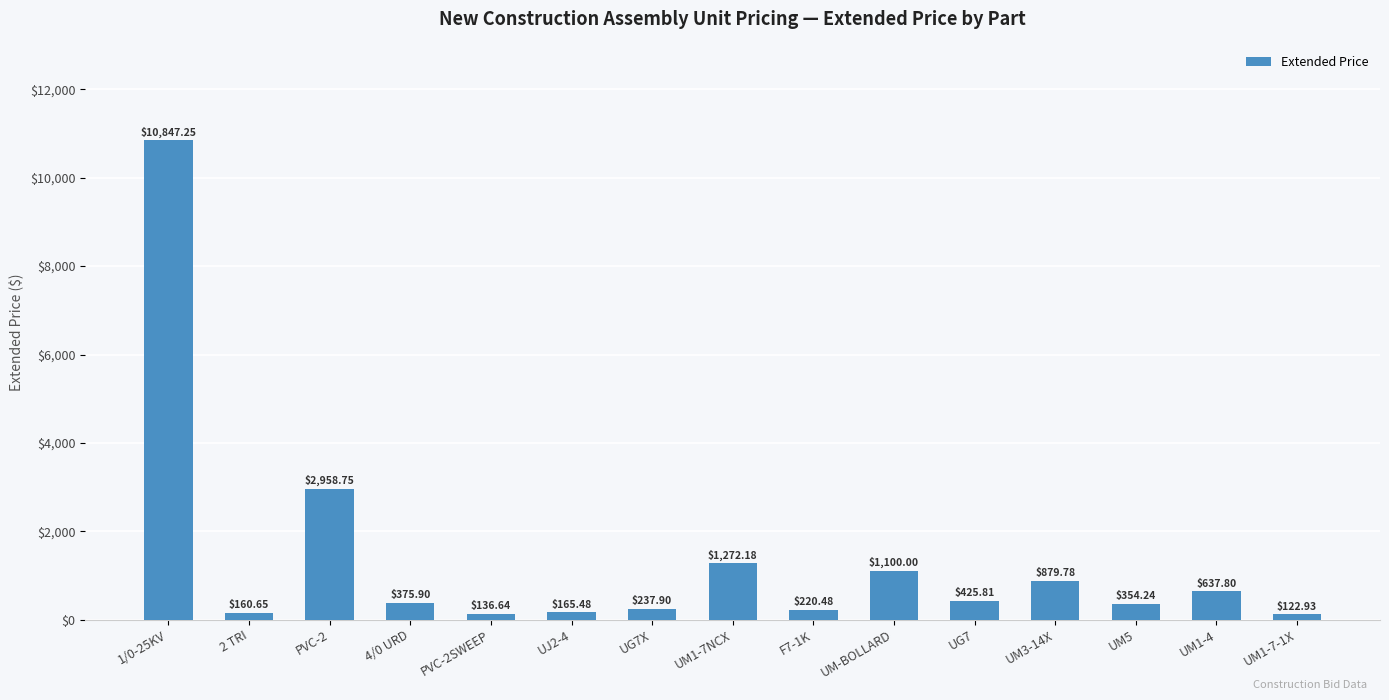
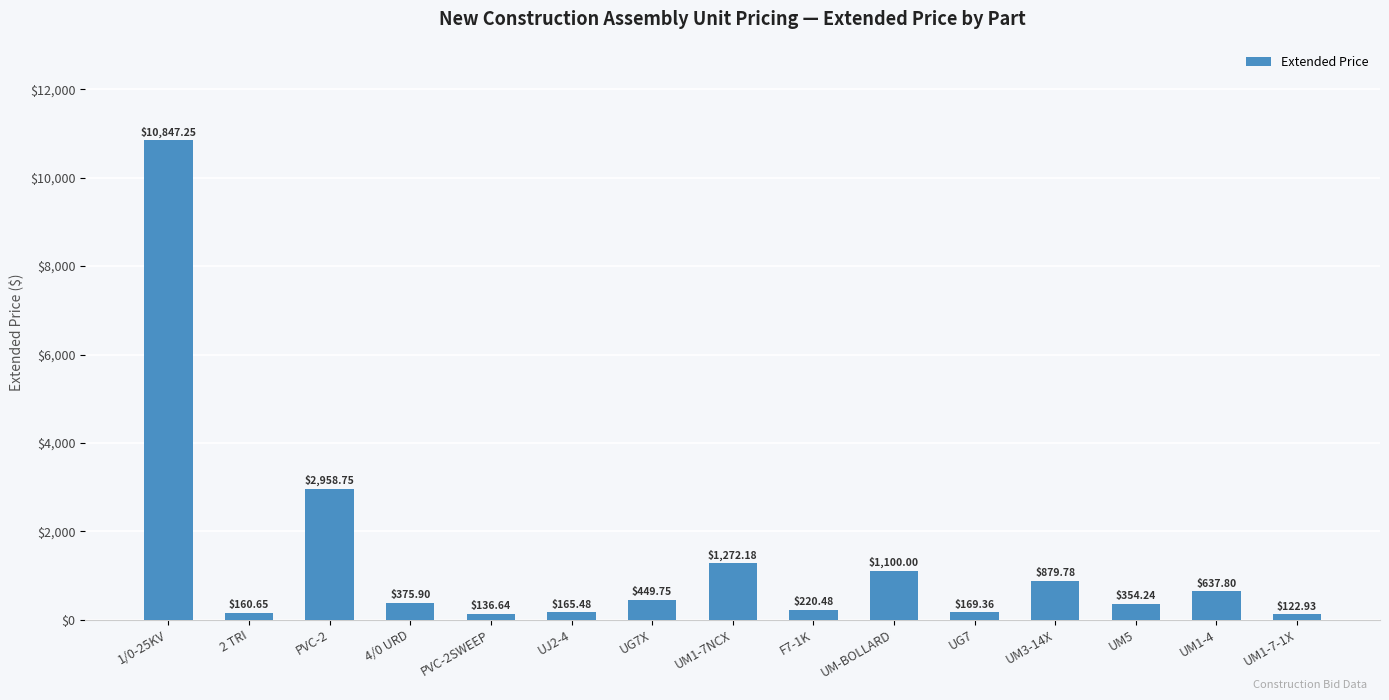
  {
    "1/0-25KV": "$10,847.25",
    "2 TRI": "$160.65",
    "PVC-2": "$2,958.75",
    "4/0 URD": "$375.90",
    "PVC-2SWEEP": "$136.64",
    "UJ2-4": "$165.48",
-   "UG7X": "$237.90",
+   "UG7X": "$449.75",
    "UM1-7NCX": "$1,272.18",
    "F7-1K": "$220.48",
    "UM-BOLLARD": "$1,100.00",
-   "UG7": "$425.81",
+   "UG7": "$169.36",
    "UM3-14X": "$879.78",
    "UM5": "$354.24",
    "UM1-4": "$637.80",
    "UM1-7-1X": "$122.93"
  }
